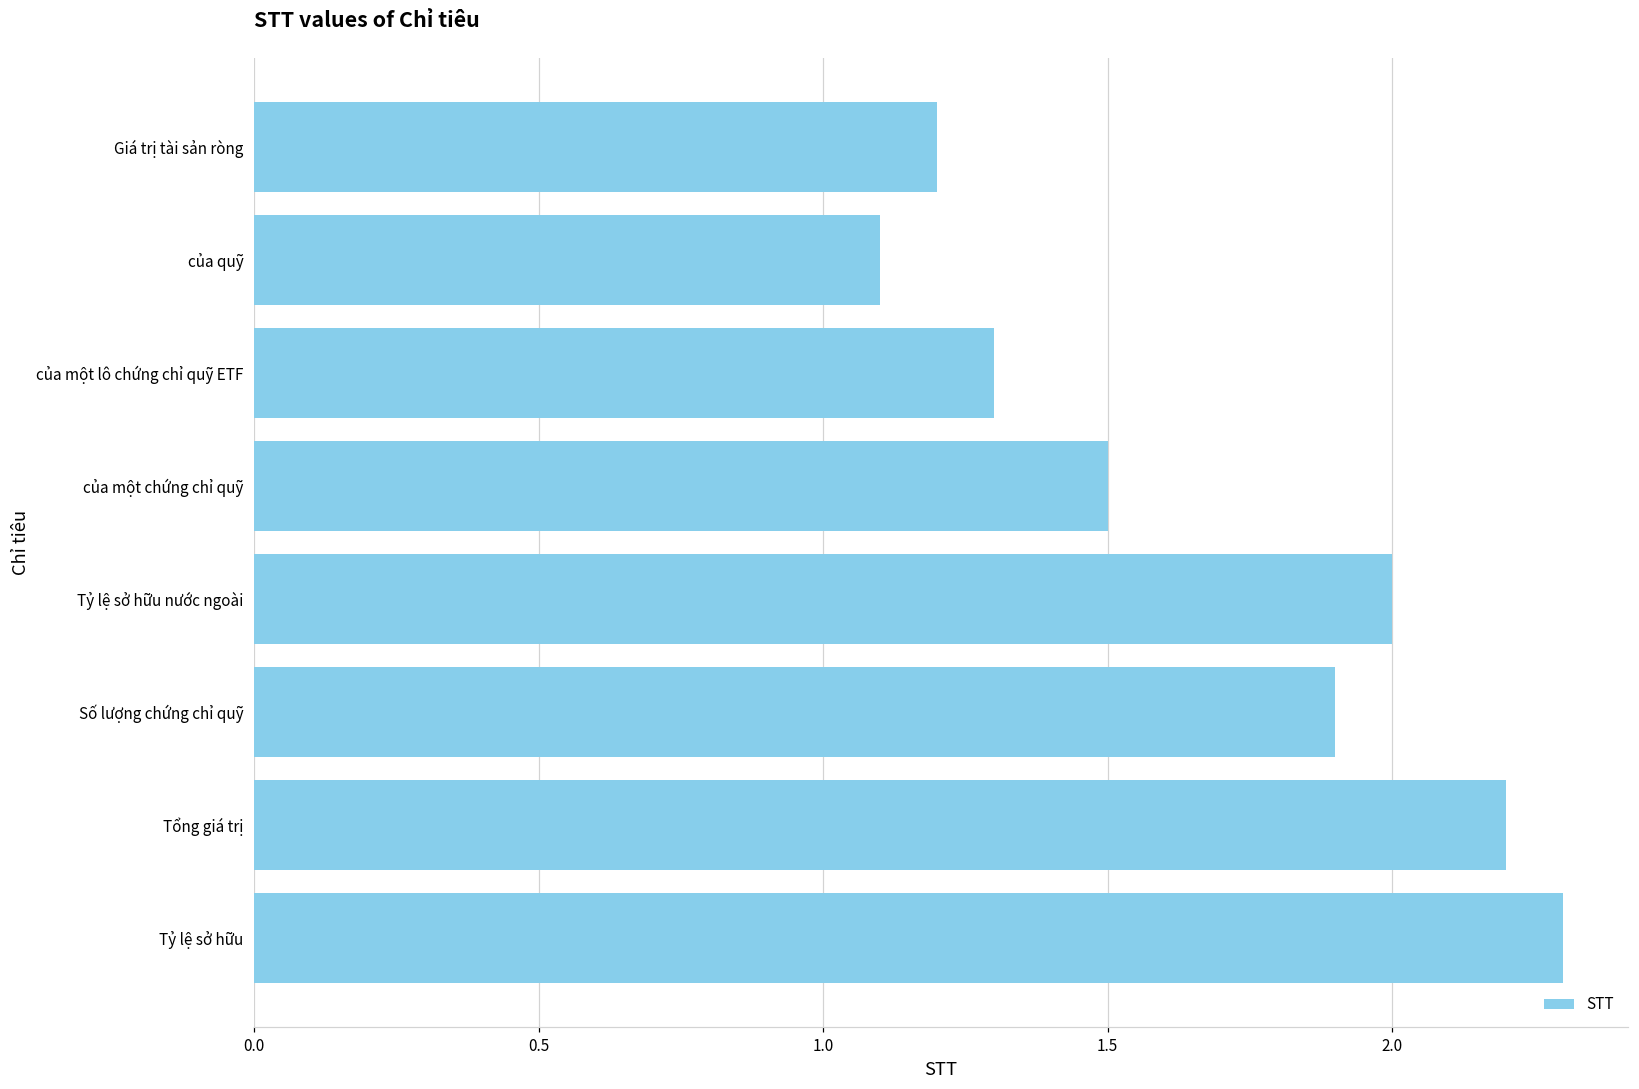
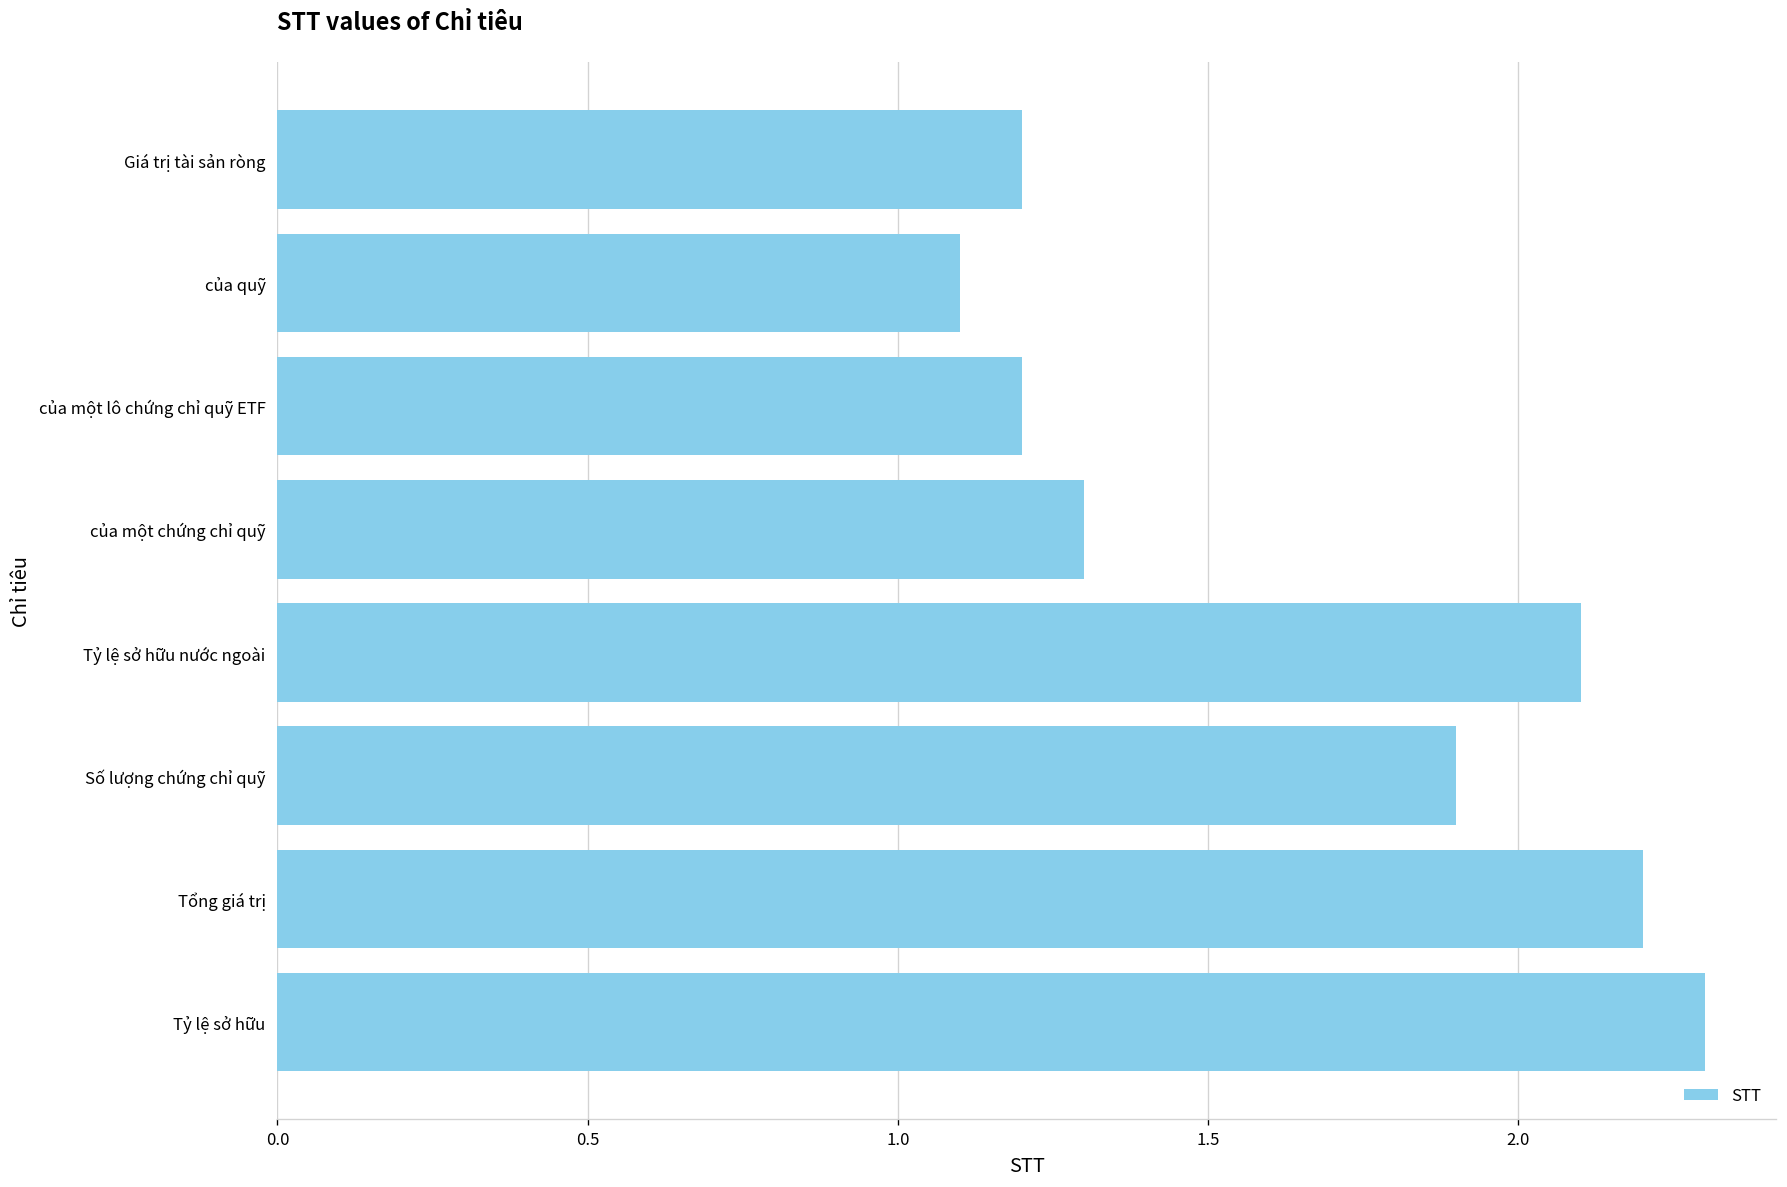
  {
    "Giá trị tài sản ròng": 1.2,
    "của quỹ": 1.1,
-   "của một lô chứng chỉ quỹ ETF": 1.3,
-   "của một chứng chỉ quỹ": 1.5,
-   "Tỷ lệ sở hữu nước ngoài": 2.0,
+   "của một lô chứng chỉ quỹ ETF": 1.2,
+   "của một chứng chỉ quỹ": 1.3,
+   "Tỷ lệ sở hữu nước ngoài": 2.1,
    "Số lượng chứng chỉ quỹ": 1.9,
    "Tổng giá trị": 2.2,
    "Tỷ lệ sở hữu": 2.3
  }
